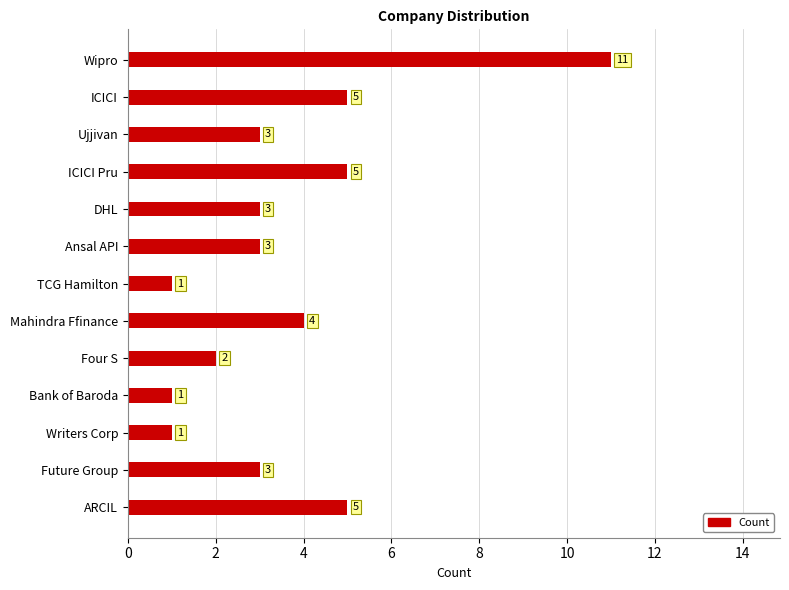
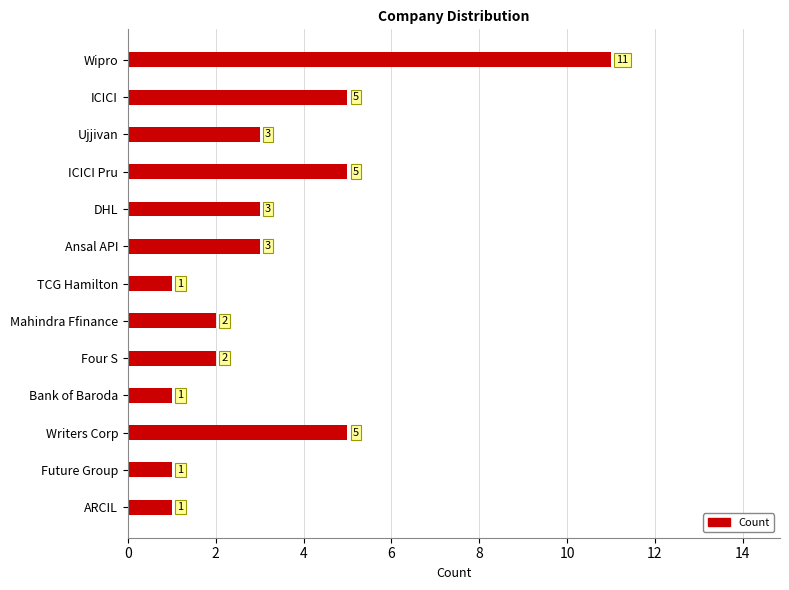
  {
-   "Mahindra Ffinance": 4,
-   "Writers Corp": 1,
-   "Future Group": 3,
-   "ARCIL": 5
+   "Mahindra Ffinance": 2,
+   "Writers Corp": 5,
+   "Future Group": 1,
+   "ARCIL": 1
  }
